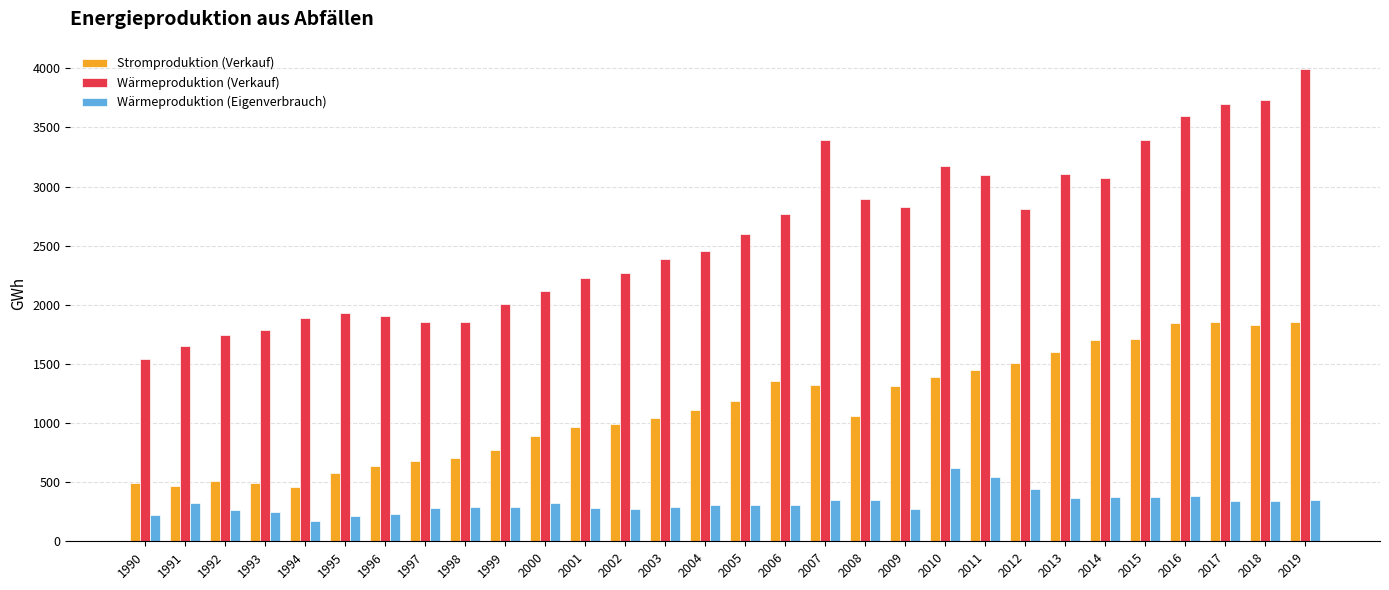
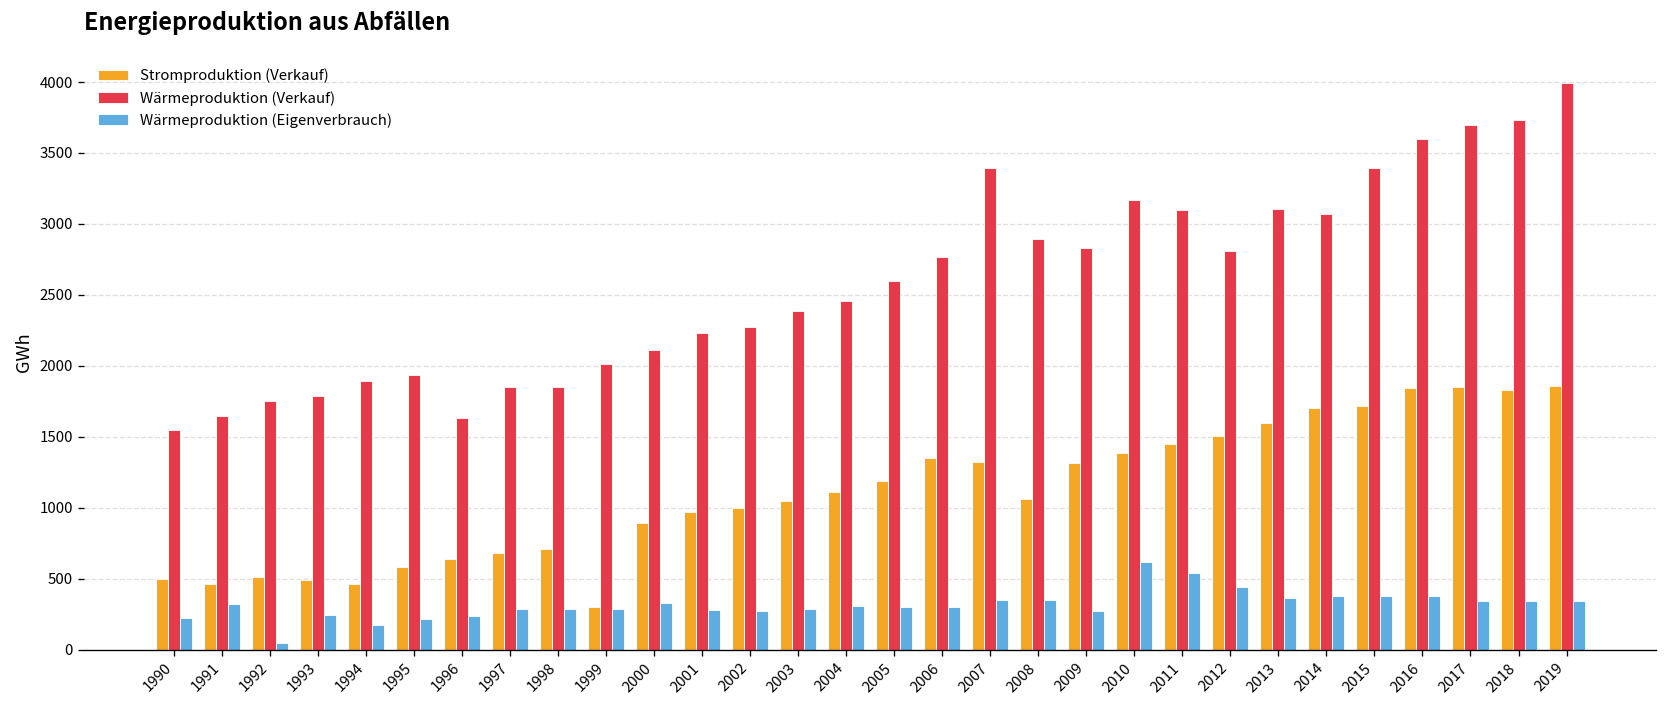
  {
    "Stromproduktion (Verkauf)": {
      "1990": 500,
      "1991": 460,
      "1992": 510,
      "1993": 490,
      "1994": 460,
      "1995": 580,
      "1996": 640,
      "1997": 680,
      "1998": 710,
-     "1999": 770,
+     "1999": 300,
      "2000": 890,
      "2001": 970,
      "2002": 1000,
      "2003": 1050,
      "2004": 1110,
      "2005": 1190,
      "2006": 1350,
      "2007": 1330,
      "2008": 1060,
      "2009": 1310,
      "2010": 1390,
      "2011": 1450,
      "2012": 1510,
      "2013": 1600,
      "2014": 1700,
      "2015": 1720,
      "2016": 1850,
      "2017": 1850,
      "2018": 1830,
      "2019": 1860
    },
    "Wärmeproduktion (Verkauf)": {
      "1990": 1550,
      "1991": 1650,
      "1992": 1750,
      "1993": 1780,
      "1994": 1890,
      "1995": 1930,
-     "1996": 1910,
+     "1996": 1640,
      "1997": 1850,
      "1998": 1850,
      "1999": 2010,
      "2000": 2110,
      "2001": 2230,
      "2002": 2270,
      "2003": 2390,
      "2004": 2460,
      "2005": 2600,
      "2006": 2770,
      "2007": 3390,
      "2008": 2890,
      "2009": 2830,
      "2010": 3170,
      "2011": 3100,
      "2012": 2810,
      "2013": 3110,
      "2014": 3070,
      "2015": 3400,
      "2016": 3600,
      "2017": 3700,
      "2018": 3730,
      "2019": 3990
    },
    "Wärmeproduktion (Eigenverbrauch)": {
      "1990": 220,
      "1991": 320,
-     "1992": 260,
+     "1992": 50,
      "1993": 250,
      "1994": 170,
      "1995": 220,
      "1996": 230,
      "1997": 290,
      "1998": 290,
      "1999": 290,
      "2000": 330,
      "2001": 280,
      "2002": 270,
      "2003": 290,
      "2004": 300,
      "2005": 300,
      "2006": 300,
      "2007": 350,
      "2008": 350,
      "2009": 270,
      "2010": 620,
      "2011": 540,
      "2012": 440,
      "2013": 370,
      "2014": 380,
      "2015": 380,
      "2016": 380,
      "2017": 340,
      "2018": 340,
      "2019": 350
    }
  }
